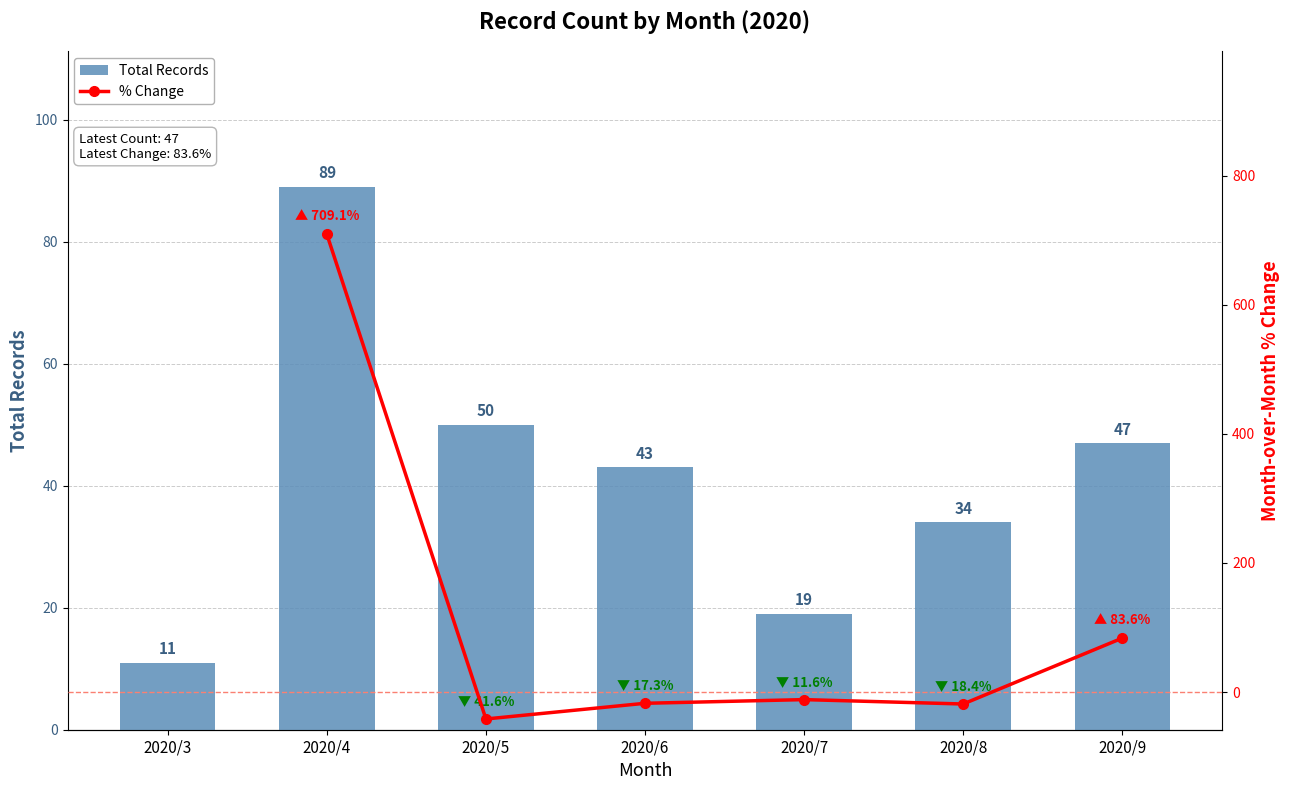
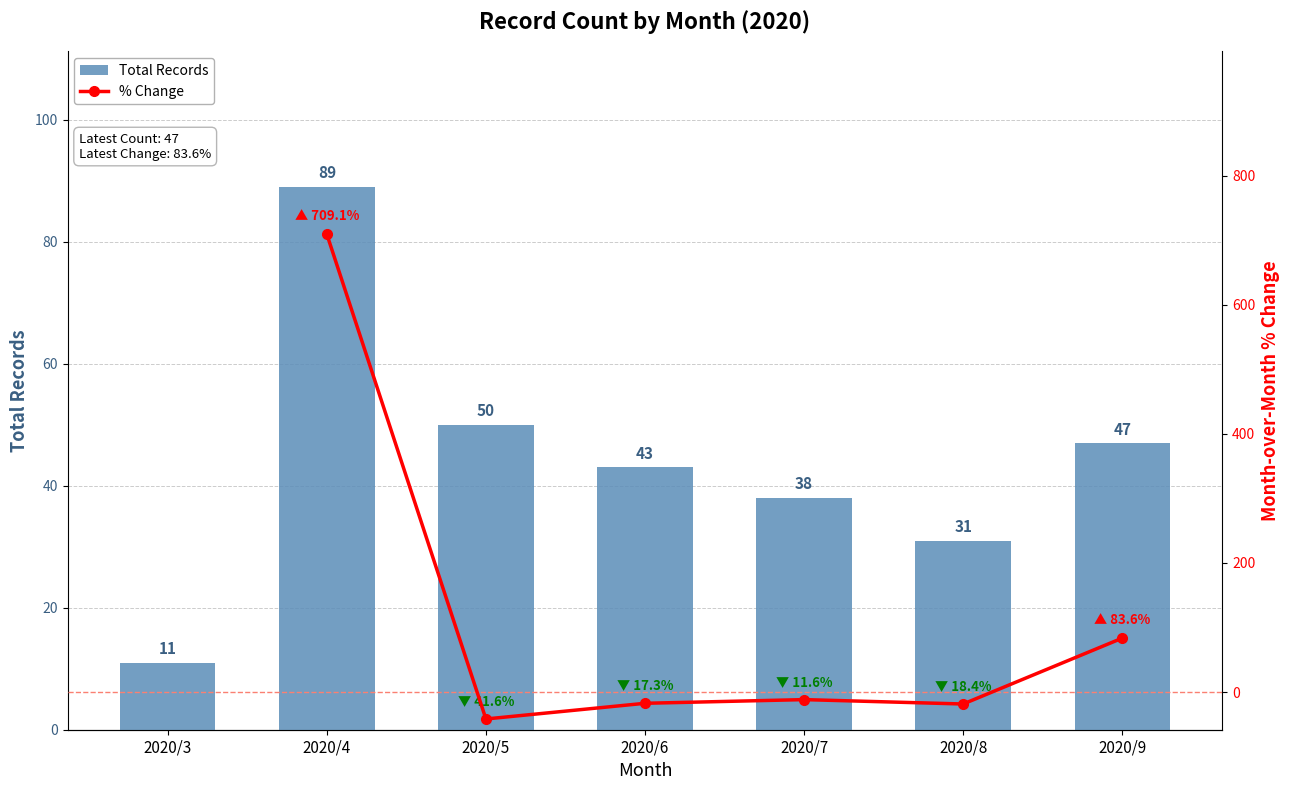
  {
    "Total Records": {
      "2020/3": "11",
      "2020/4": "89",
      "2020/5": "50",
      "2020/6": "43",
-     "2020/7": "19",
-     "2020/8": "34",
+     "2020/7": "38",
+     "2020/8": "31",
      "2020/9": "47"
    },
    "% Change": {
      "2020/4": "709.1%",
      "2020/9": "83.6%"
    }
  }
